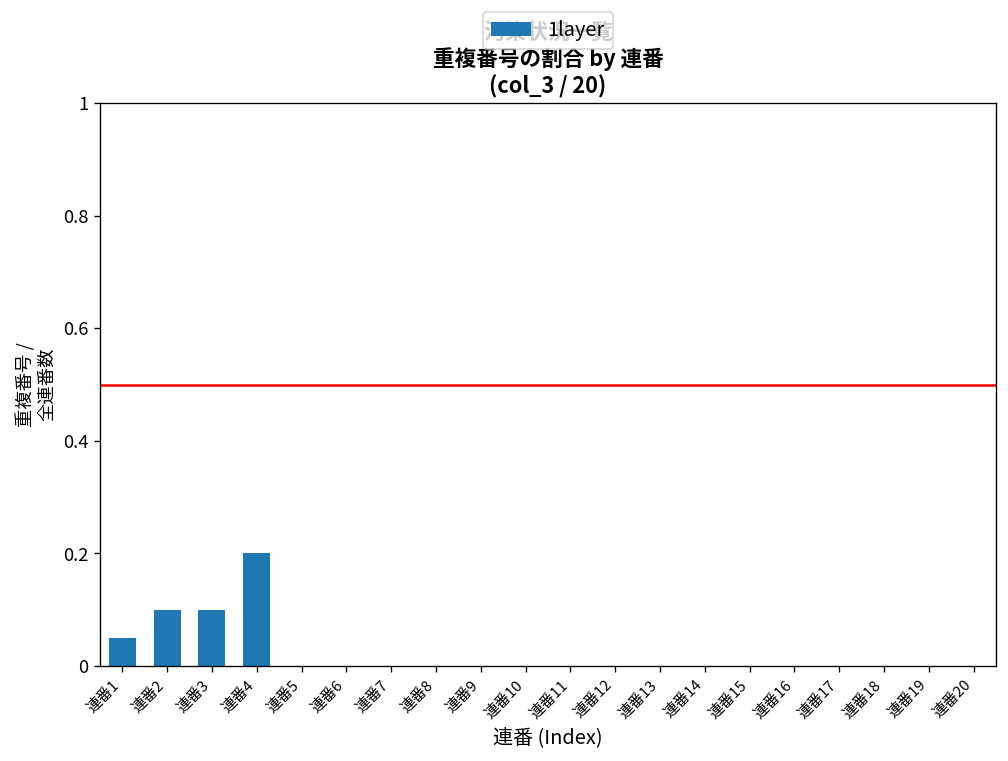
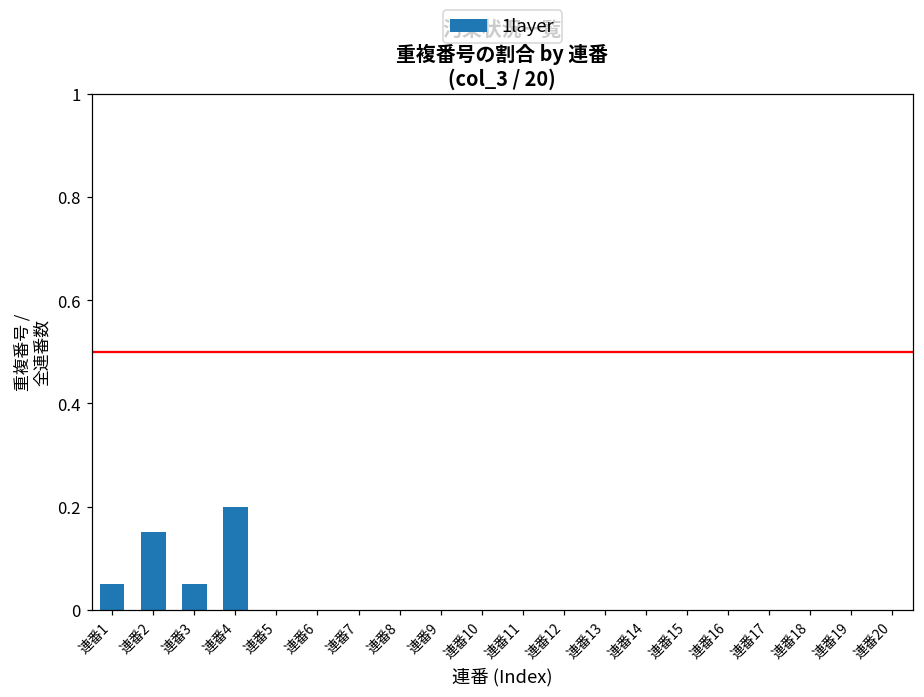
  {
    "連番1": 0.05,
-   "連番2": 0.10,
-   "連番3": 0.10,
+   "連番2": 0.15,
+   "連番3": 0.05,
    "連番4": 0.20,
    "連番5": 0.00,
    "連番6": 0.00,
    "連番7": 0.00,
    "連番8": 0.00,
    "連番9": 0.00,
    "連番10": 0.00,
    "連番11": 0.00,
    "連番12": 0.00,
    "連番13": 0.00,
    "連番14": 0.00,
    "連番15": 0.00,
    "連番16": 0.00,
    "連番17": 0.00,
    "連番18": 0.00,
    "連番19": 0.00,
    "連番20": 0.00
  }
